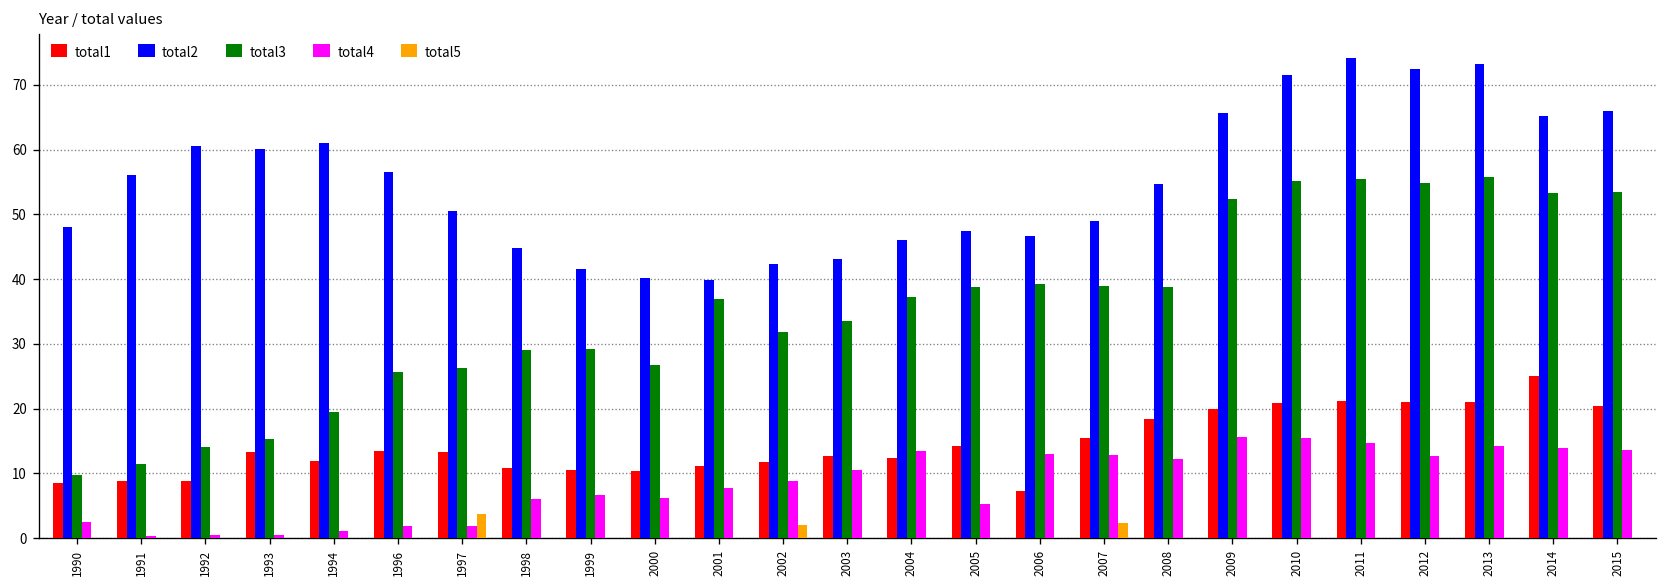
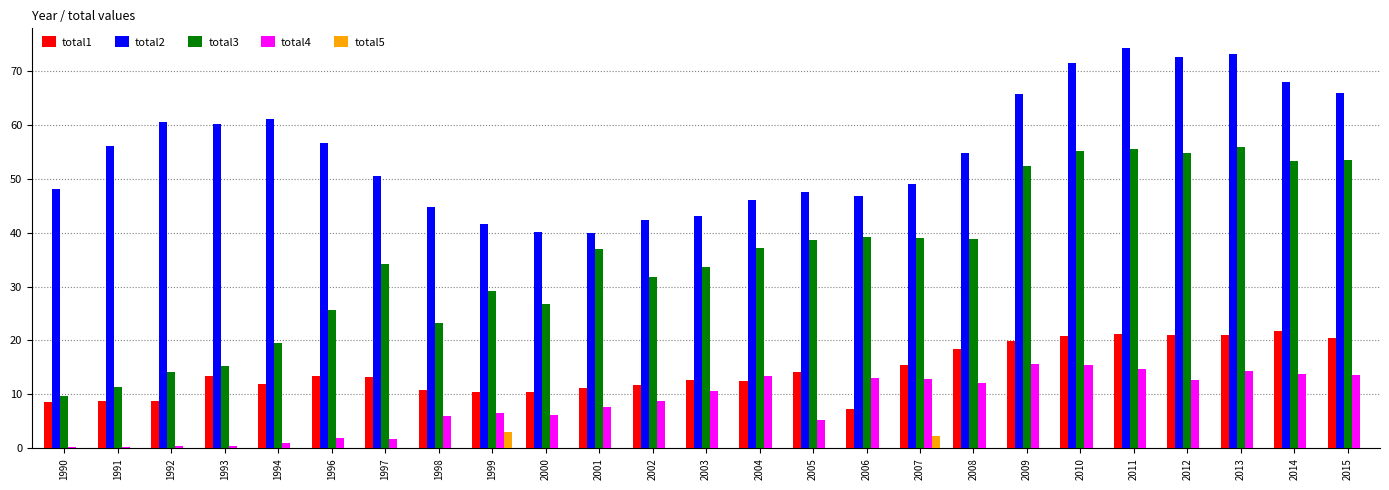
  {
    "total1": {
      "1990": 9,
      "1991": 9,
      "1992": 9,
      "1993": 13,
      "1994": 12,
      "1996": 13,
      "1997": 13,
      "1998": 11,
      "1999": 11,
      "2000": 10,
      "2001": 11,
      "2002": 12,
      "2003": 13,
      "2004": 12,
      "2005": 14,
      "2006": 7,
      "2007": 16,
      "2008": 18,
      "2009": 20,
      "2010": 21,
      "2011": 21,
      "2012": 21,
      "2013": 21,
-     "2014": 25,
+     "2014": 22,
      "2015": 20
    },
    "total2": {
      "1990": 48,
      "1991": 56,
      "1992": 61,
      "1993": 60,
      "1994": 61,
      "1996": 57,
      "1997": 50,
      "1998": 45,
      "1999": 42,
      "2000": 40,
      "2001": 40,
      "2002": 42,
      "2003": 43,
      "2004": 46,
      "2005": 47,
      "2006": 47,
      "2007": 49,
      "2008": 55,
      "2009": 66,
      "2010": 71,
      "2011": 74,
      "2012": 73,
      "2013": 73,
-     "2014": 65,
+     "2014": 68,
      "2015": 66
    },
    "total3": {
      "1990": 10,
      "1991": 11,
      "1992": 14,
      "1993": 15,
      "1994": 19,
      "1996": 26,
-     "1997": 26,
-     "1998": 29,
+     "1997": 34,
+     "1998": 23,
      "1999": 29,
      "2000": 27,
      "2001": 37,
      "2002": 32,
      "2003": 34,
      "2004": 37,
      "2005": 39,
      "2006": 39,
      "2007": 39,
      "2008": 39,
      "2009": 52,
      "2010": 55,
      "2011": 56,
      "2012": 55,
      "2013": 56,
      "2014": 53,
      "2015": 53
    },
    "total4": {
-     "1990": 2,
+     "1990": 0,
      "1992": 0,
      "1993": 1,
      "1994": 1,
      "1996": 2,
      "1997": 2,
      "1998": 6,
      "1999": 7,
      "2000": 6,
      "2001": 8,
      "2002": 9,
      "2003": 11,
      "2004": 13,
      "2005": 5,
      "2006": 13,
      "2007": 13,
      "2008": 12,
      "2009": 16,
      "2010": 15,
      "2011": 15,
      "2012": 13,
      "2013": 14,
      "2014": 14,
      "2015": 14
    },
    "total5": {
-     "1997": 4,
-     "1999": 0,
-     "2002": 2,
+     "1997": 0,
+     "1999": 3,
+     "2002": 0,
      "2007": 2
    }
  }
